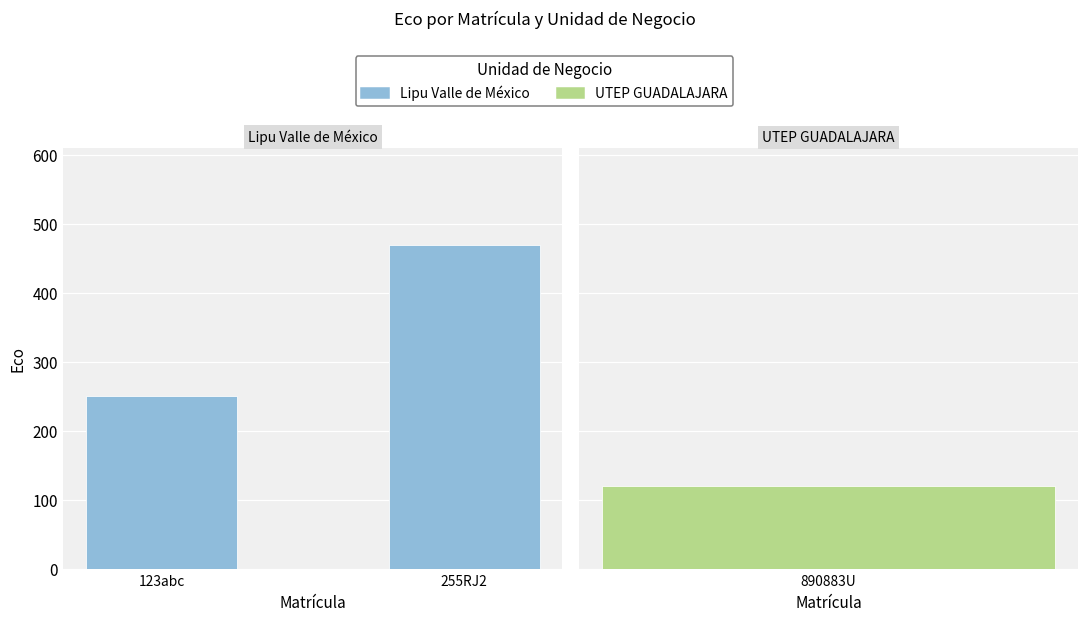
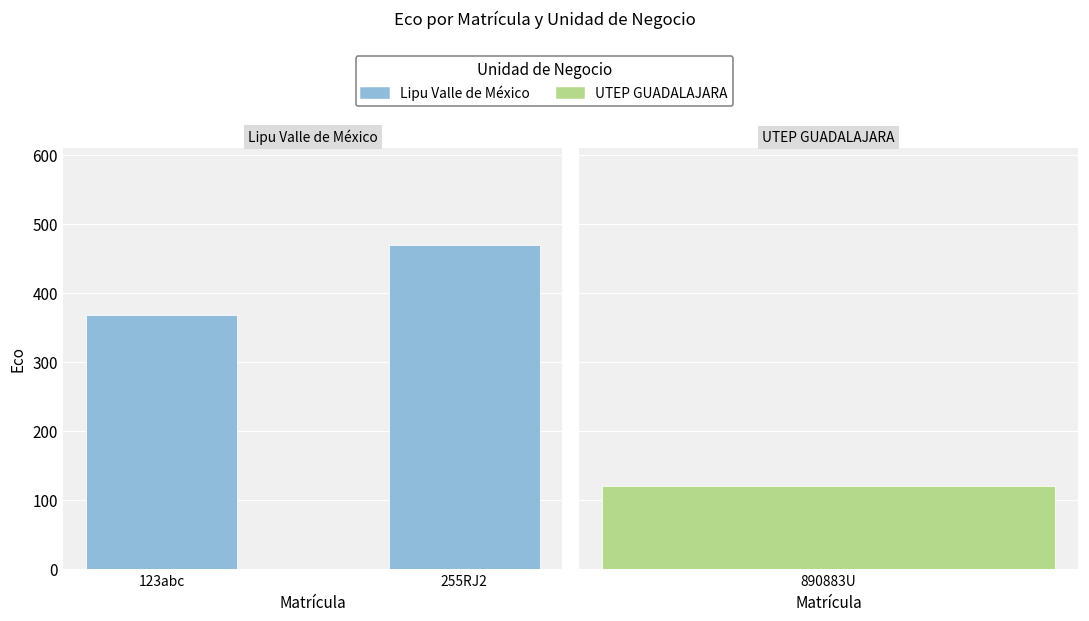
  {
    "Lipu Valle de México": {
-     "123abc": 250,
+     "123abc": 370,
      "255RJ2": 470
    }
  }
